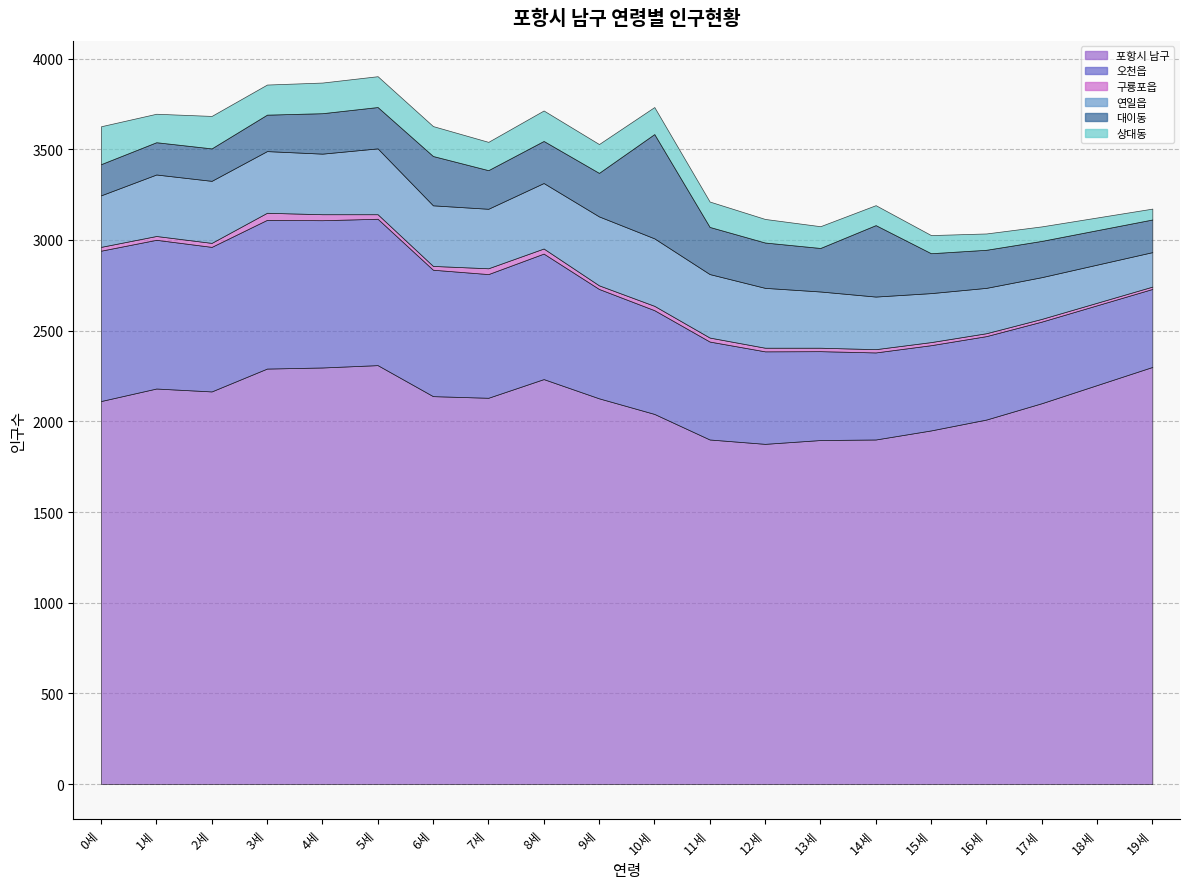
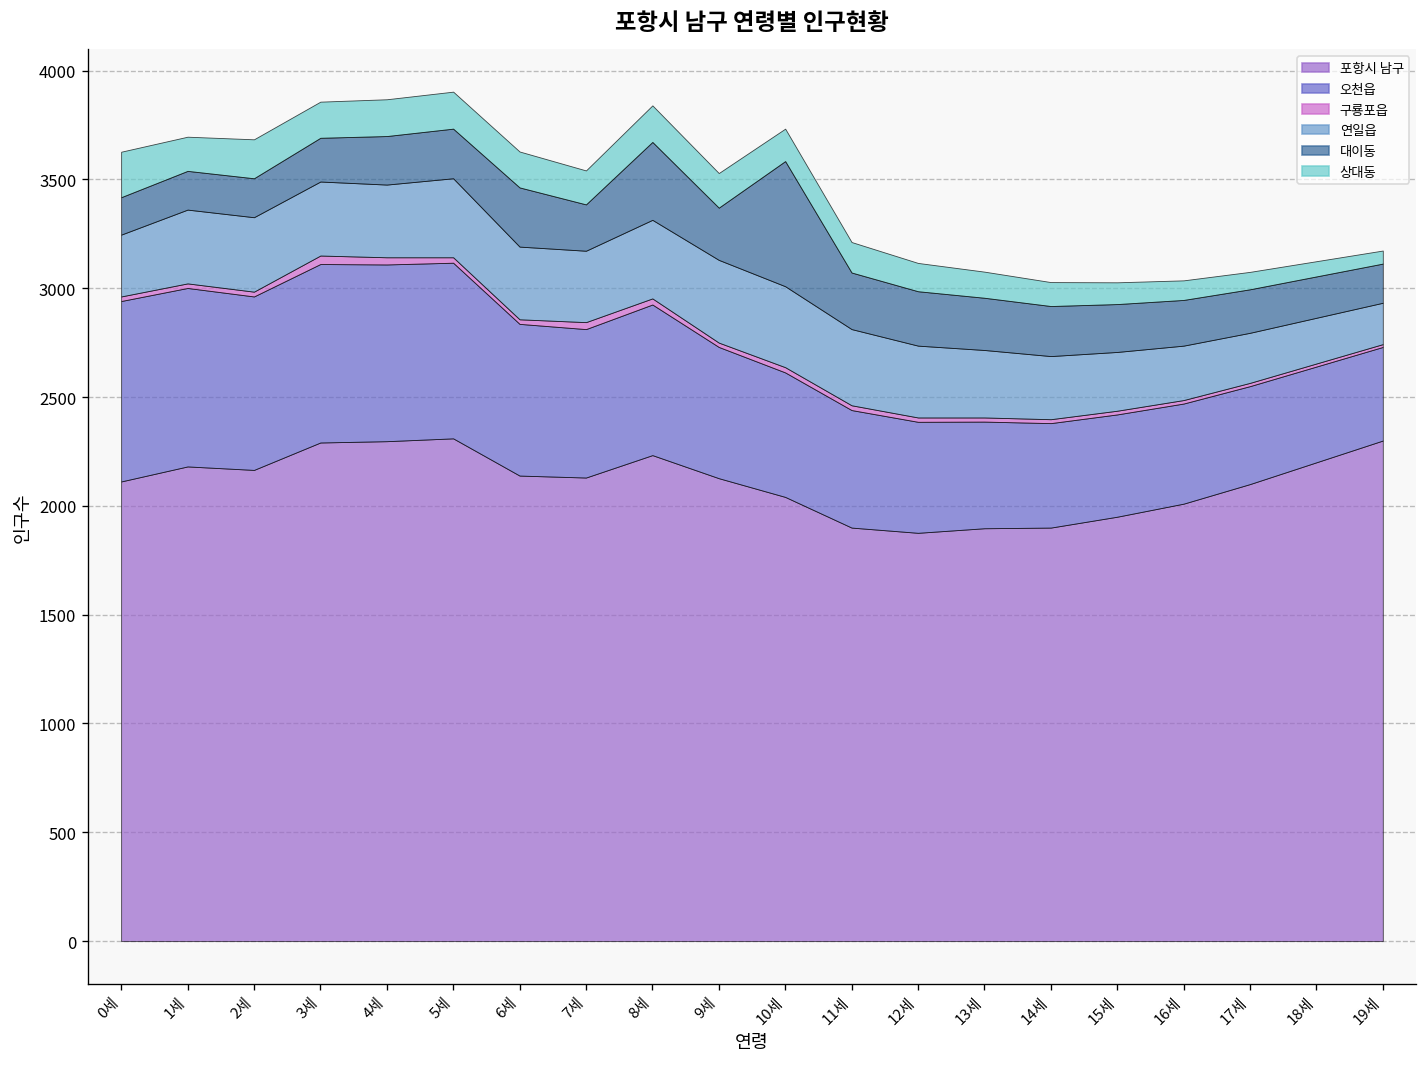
  {
    "대이동": {
      "0세": 170,
      "1세": 180,
      "2세": 180,
      "3세": 200,
      "4세": 220,
      "5세": 230,
      "6세": 270,
      "7세": 210,
-     "8세": 230,
+     "8세": 360,
      "9세": 240,
      "10세": 580,
      "11세": 260,
      "12세": 250,
      "13세": 240,
-     "14세": 390,
+     "14세": 230,
      "15세": 220,
      "16세": 210,
      "17세": 200,
      "18세": 190,
      "19세": 180
    }
  }
